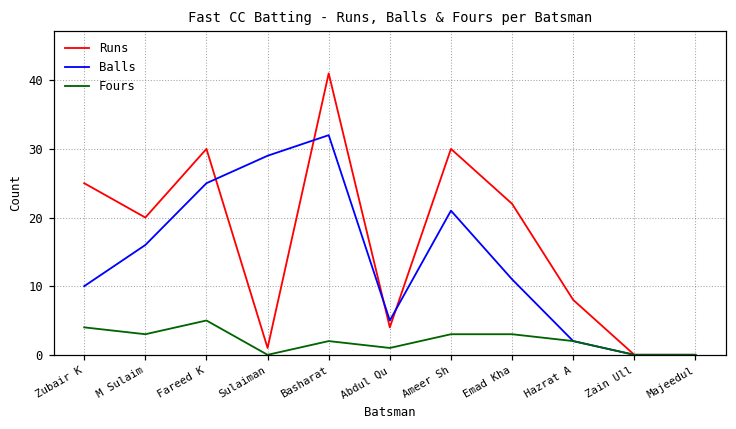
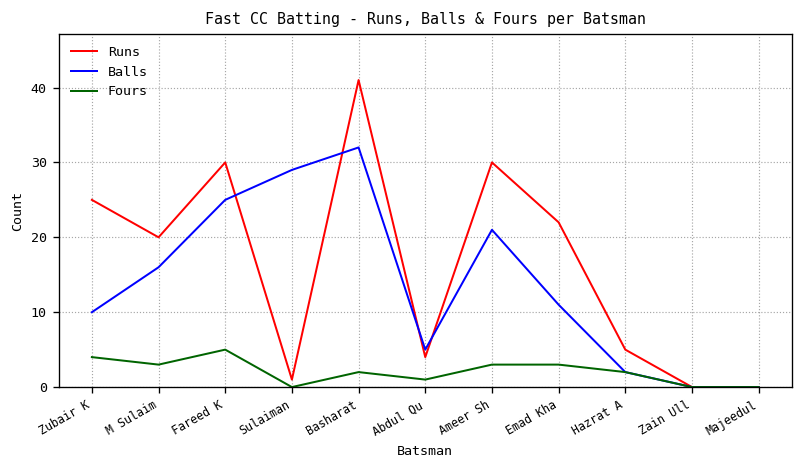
  {
    "Runs": {
      "Zubair K": 25,
      "M Sulaim": 20,
      "Fareed K": 30,
      "Sulaiman": 1,
      "Basharat": 41,
      "Abdul Qu": 4,
      "Ameer Sh": 30,
      "Emad Kha": 22,
-     "Hazrat A": 8
+     "Hazrat A": 5
    },
    "Balls": {
      "Zubair K": 10,
      "M Sulaim": 16,
      "Fareed K": 25,
      "Sulaiman": 29,
      "Basharat": 32,
      "Abdul Qu": 5,
      "Ameer Sh": 21,
      "Emad Kha": 11
    },
    "Fours": {
      "Zubair K": 4,
      "M Sulaim": 3,
      "Fareed K": 5,
      "Sulaiman": 0,
      "Basharat": 2,
      "Abdul Qu": 1,
      "Ameer Sh": 3,
      "Emad Kha": 3
    }
  }
